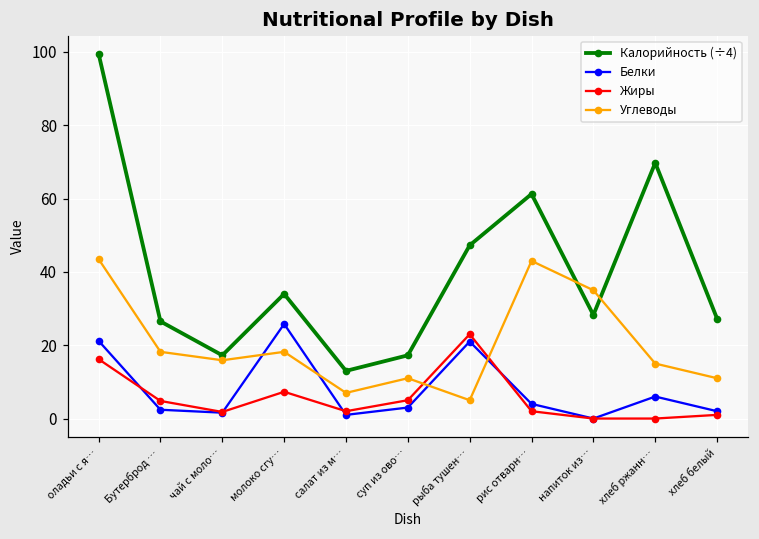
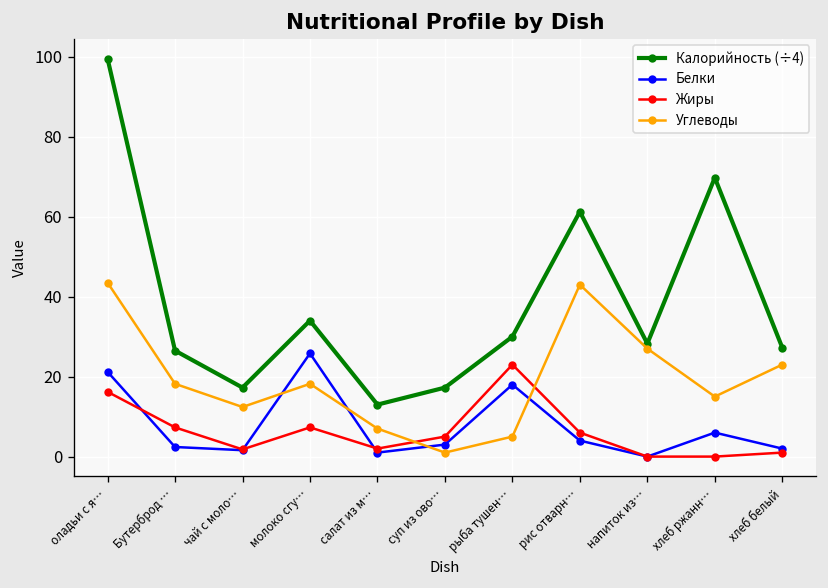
  {
    "Калорийность (÷4)": {
      "оладьи с я…": 100,
      "Бутерброд …": 27,
      "чай с моло…": 17,
      "молоко сгу…": 34,
      "салат из м…": 13,
      "суп из ово…": 17,
-     "рыба тушен…": 47,
+     "рыба тушен…": 30,
      "рис отварн…": 61,
      "напиток из…": 28,
      "хлеб ржанн…": 70,
      "хлеб белый": 27
    },
    "Белки": {
      "оладьи с я…": 21,
      "Бутерброд …": 2,
      "молоко сгу…": 26,
      "салат из м…": 1,
      "суп из ово…": 3,
-     "рыба тушен…": 21,
+     "рыба тушен…": 18,
      "рис отварн…": 4,
      "хлеб ржанн…": 6,
      "хлеб белый": 2
    },
    "Жиры": {
      "оладьи с я…": 16,
-     "Бутерброд …": 5,
+     "Бутерброд …": 7,
      "молоко сгу…": 7,
      "салат из м…": 2,
      "суп из ово…": 5,
      "рыба тушен…": 23,
-     "рис отварн…": 2,
+     "рис отварн…": 6,
      "хлеб ржанн…": 0,
      "хлеб белый": 1
    },
    "Углеводы": {
      "оладьи с я…": 44,
      "Бутерброд …": 18,
-     "чай с моло…": 16,
+     "чай с моло…": 12,
      "молоко сгу…": 18,
      "салат из м…": 7,
-     "суп из ово…": 11,
+     "суп из ово…": 1,
      "рыба тушен…": 5,
      "рис отварн…": 43,
-     "напиток из…": 35,
+     "напиток из…": 27,
      "хлеб ржанн…": 15,
-     "хлеб белый": 11
+     "хлеб белый": 23
    }
  }
